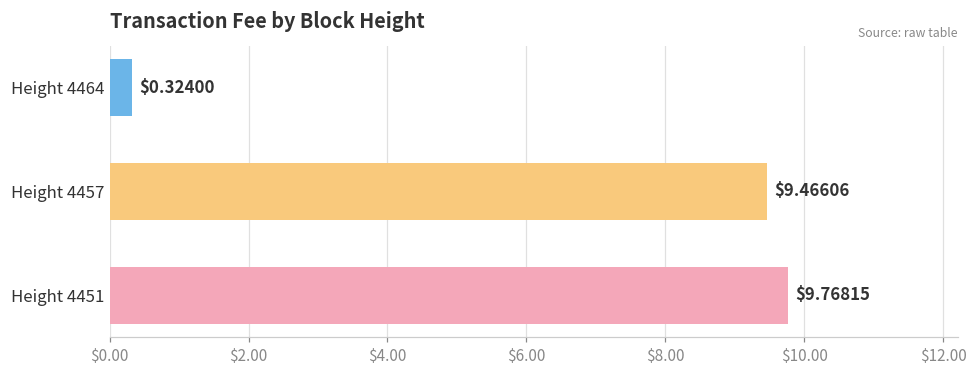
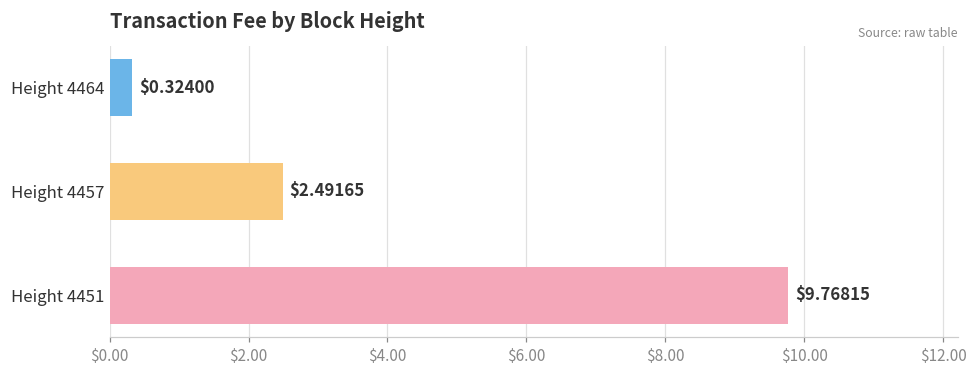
  {
    "Height 4464": "$0.32400",
-   "Height 4457": "$9.46606",
+   "Height 4457": "$2.49165",
    "Height 4451": "$9.76815"
  }
